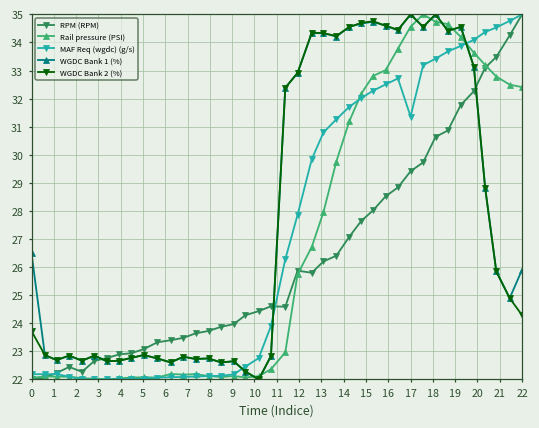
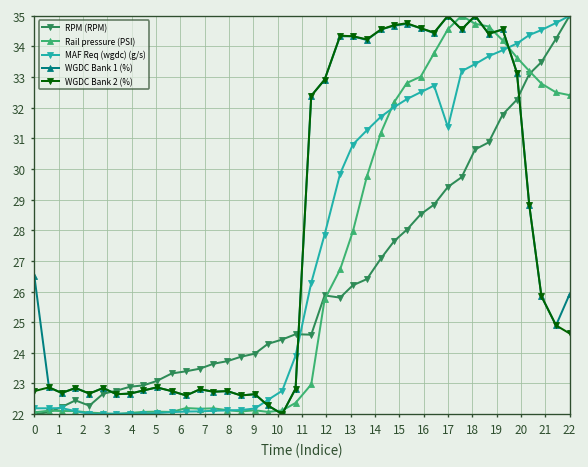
  {
    "MAF Req (wgdc) (g/s)": {
      "0": 22.2,
      "17": 31.4
    },
    "WGDC Bank 1 (%)": {
      "0": 26.5,
      "22": 25.9
    },
    "WGDC Bank 2 (%)": {
-     "0": 23.7,
-     "22": 24.3
+     "0": 22.7,
+     "22": 24.6
    }
  }
